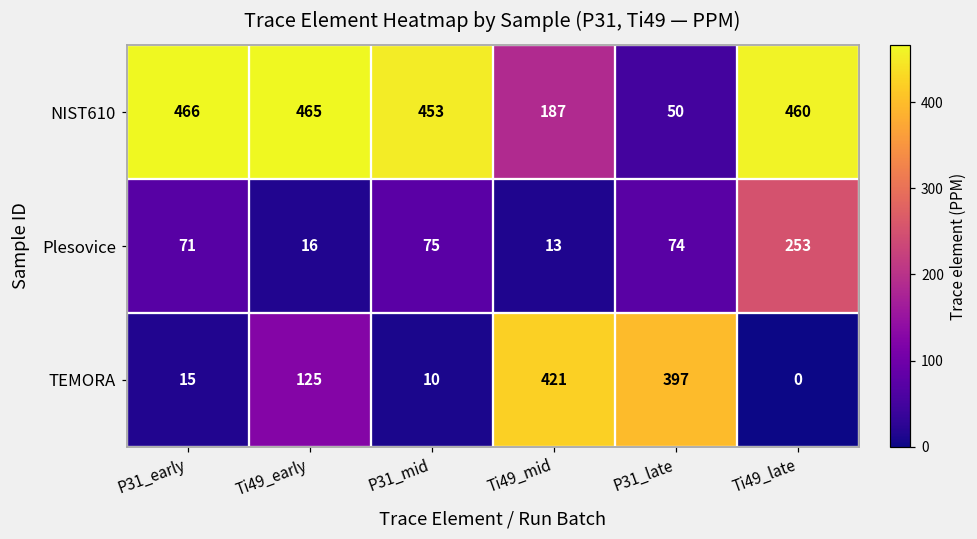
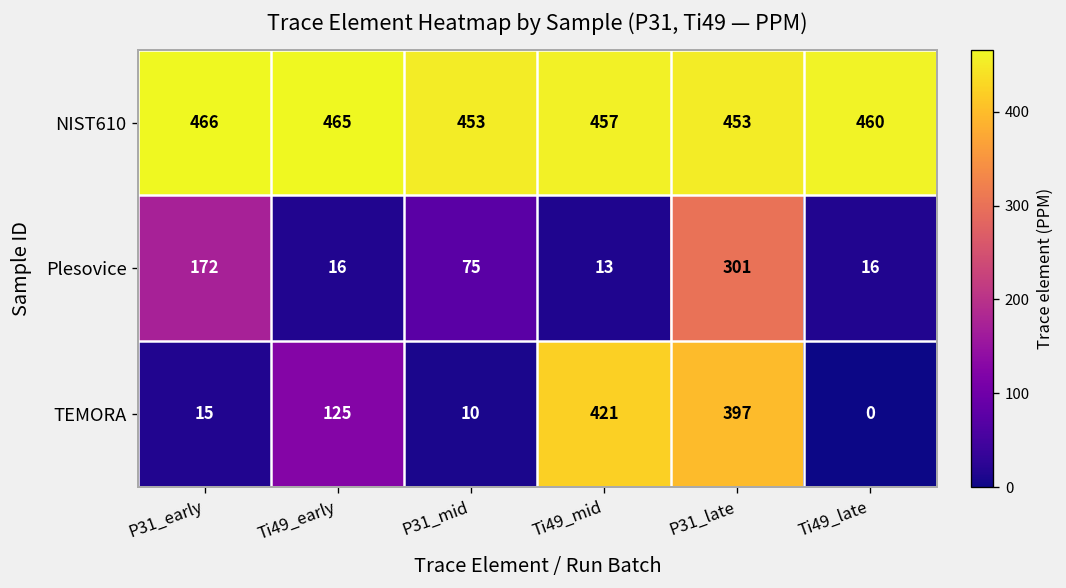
  {
    "NIST610": {
      "P31_early": 466,
      "Ti49_early": 465,
      "P31_mid": 453,
-     "Ti49_mid": 187,
-     "P31_late": 50,
+     "Ti49_mid": 457,
+     "P31_late": 453,
      "Ti49_late": 460
    },
    "Plesovice": {
-     "P31_early": 71,
+     "P31_early": 172,
      "Ti49_early": 16,
      "P31_mid": 75,
      "Ti49_mid": 13,
-     "P31_late": 74,
-     "Ti49_late": 253
+     "P31_late": 301,
+     "Ti49_late": 16
    },
    "TEMORA": {
      "P31_early": 15,
      "Ti49_early": 125,
      "P31_mid": 10,
      "Ti49_mid": 421,
      "P31_late": 397,
      "Ti49_late": 0
    }
  }
